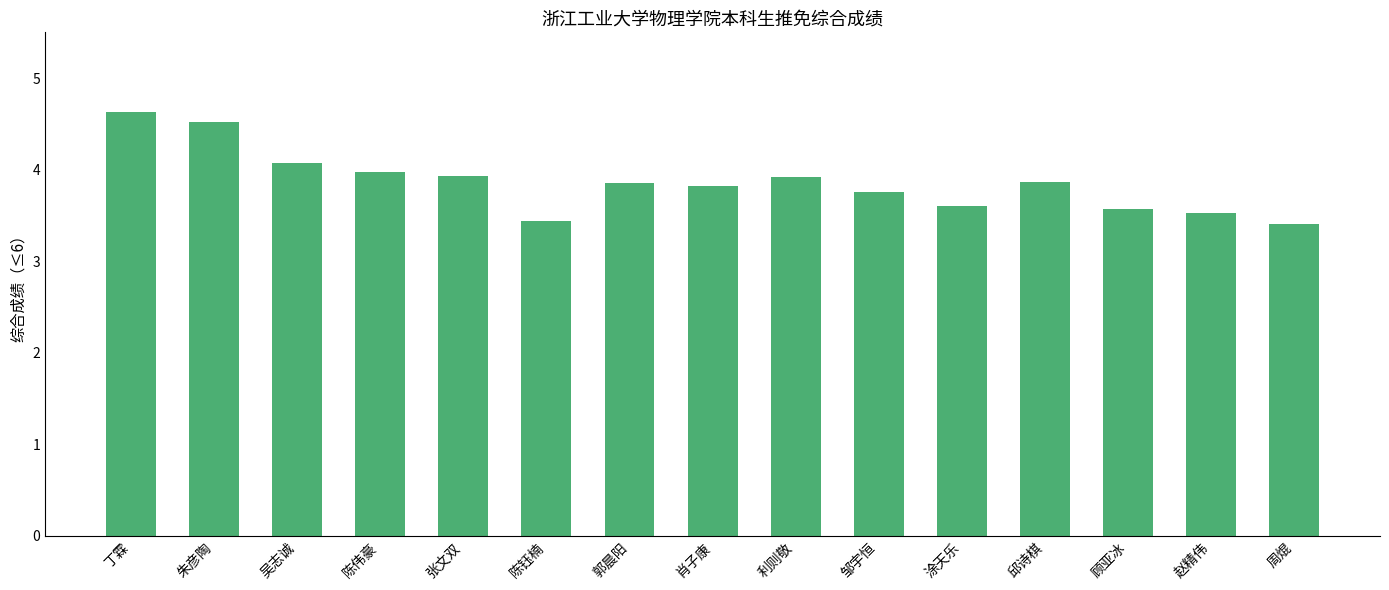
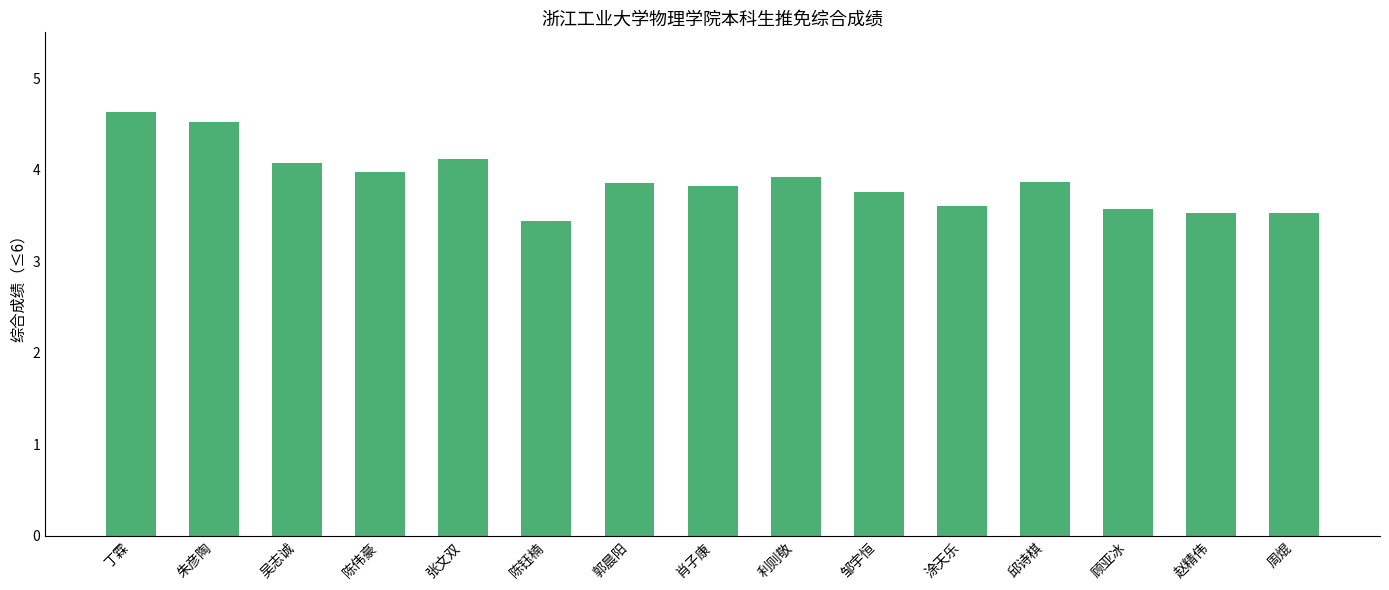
  {
    "丁霖": 4.6,
    "朱彦陶": 4.5,
    "吴志诚": 4.1,
    "陈伟豪": 4.0,
-   "张文双": 3.9,
+   "张文双": 4.1,
    "陈钰楠": 3.4,
    "郭晨阳": 3.9,
    "肖子康": 3.8,
    "利则敬": 3.9,
    "邹宇恒": 3.8,
    "涂天乐": 3.6,
    "邱诗棋": 3.9,
    "顾亚冰": 3.6,
    "赵精伟": 3.5,
-   "周焜": 3.4
+   "周焜": 3.5
  }
